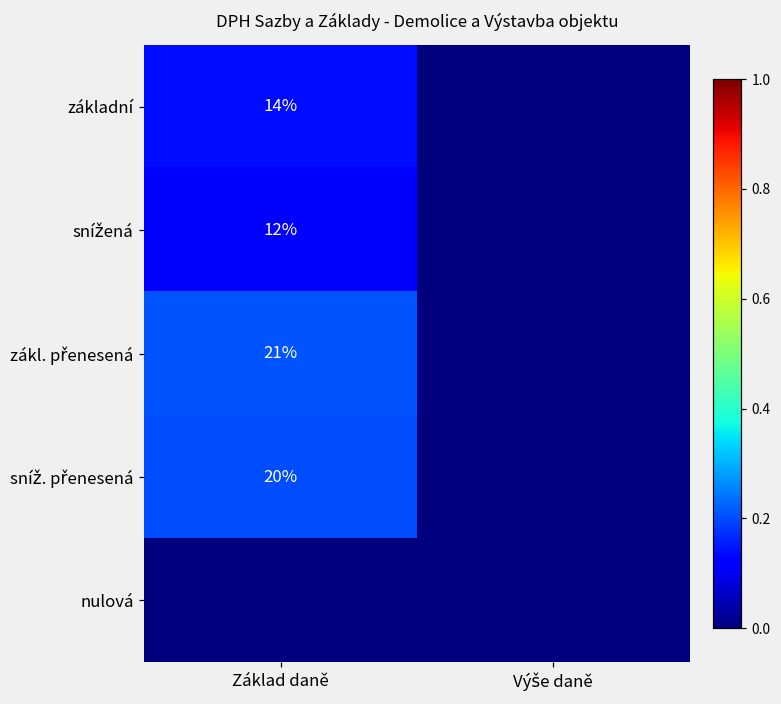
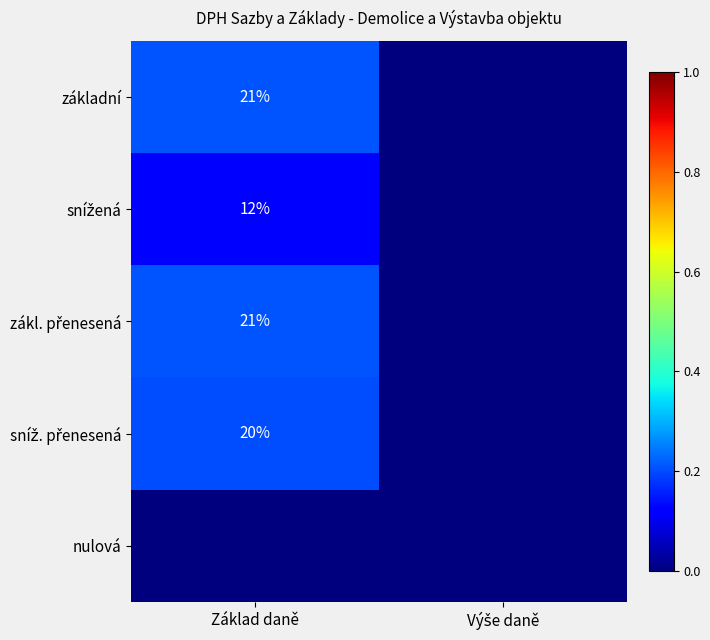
  {
    "základní": {
-     "Základ daně": "14%"
+     "Základ daně": "21%"
    },
    "snížená": {
      "Základ daně": "12%"
    },
    "zákl. přenesená": {
      "Základ daně": "21%"
    },
    "sníž. přenesená": {
      "Základ daně": "20%"
    }
  }
